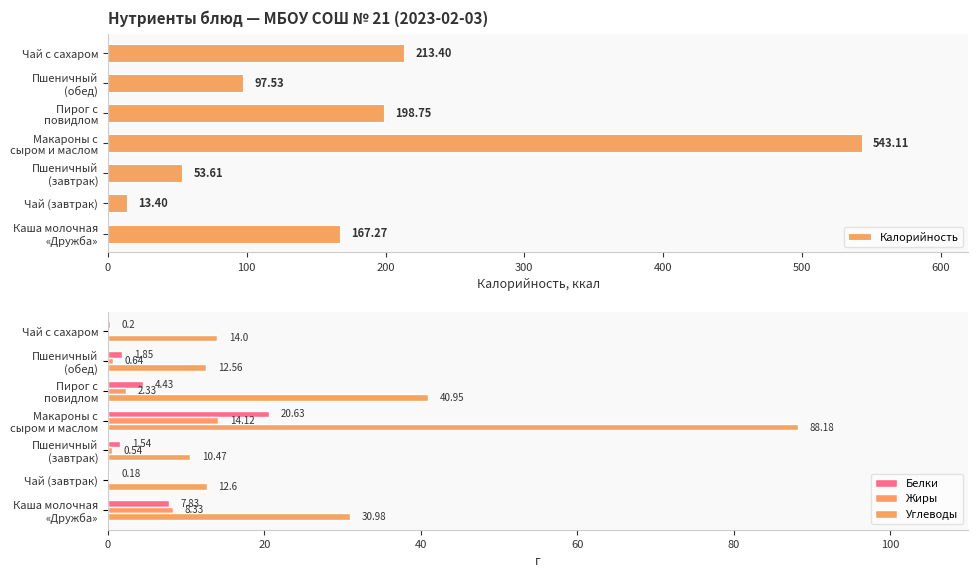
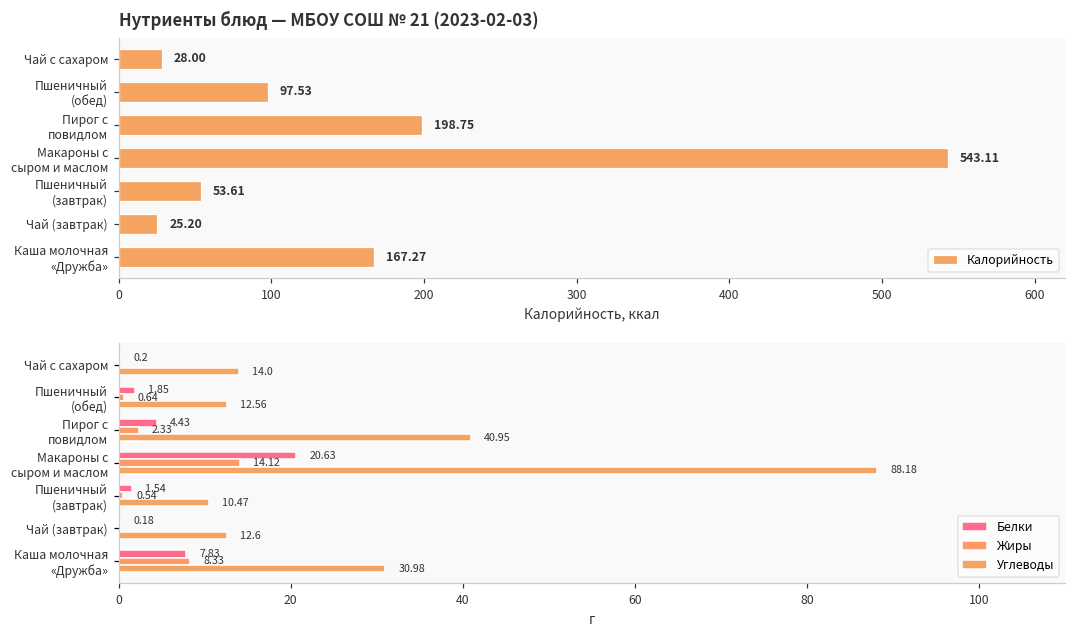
  {
    "Нутриенты блюд — МБОУ СОШ № 21 (2023-02-03)": {
-     "Чай с сахаром": 213.40,
+     "Чай с сахаром": 28.00,
      "Пшеничный (обед)": 97.53,
      "Пирог с повидлом": 198.75,
      "Макароны с сыром и маслом": 543.11,
      "Пшеничный (завтрак)": 53.61,
-     "Чай (завтрак)": 13.40,
+     "Чай (завтрак)": 25.20,
      "Каша молочная «Дружба»": 167.27
    }
  }
